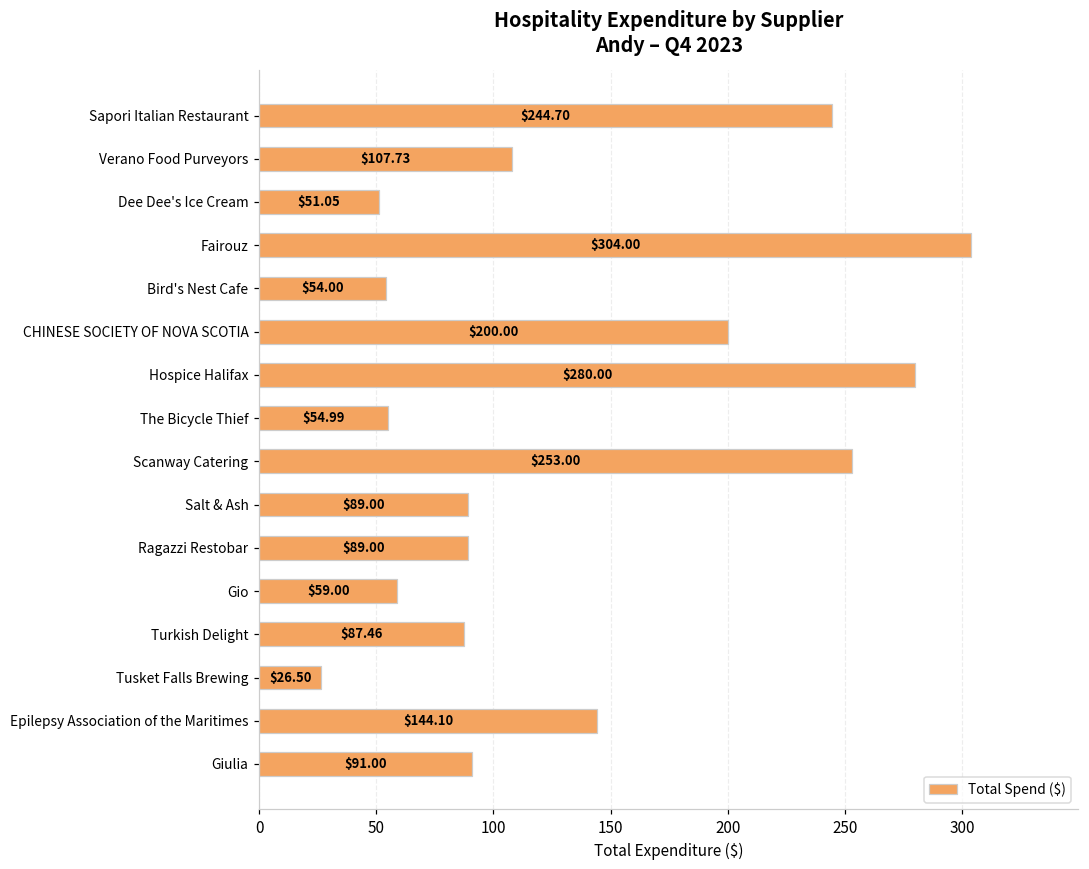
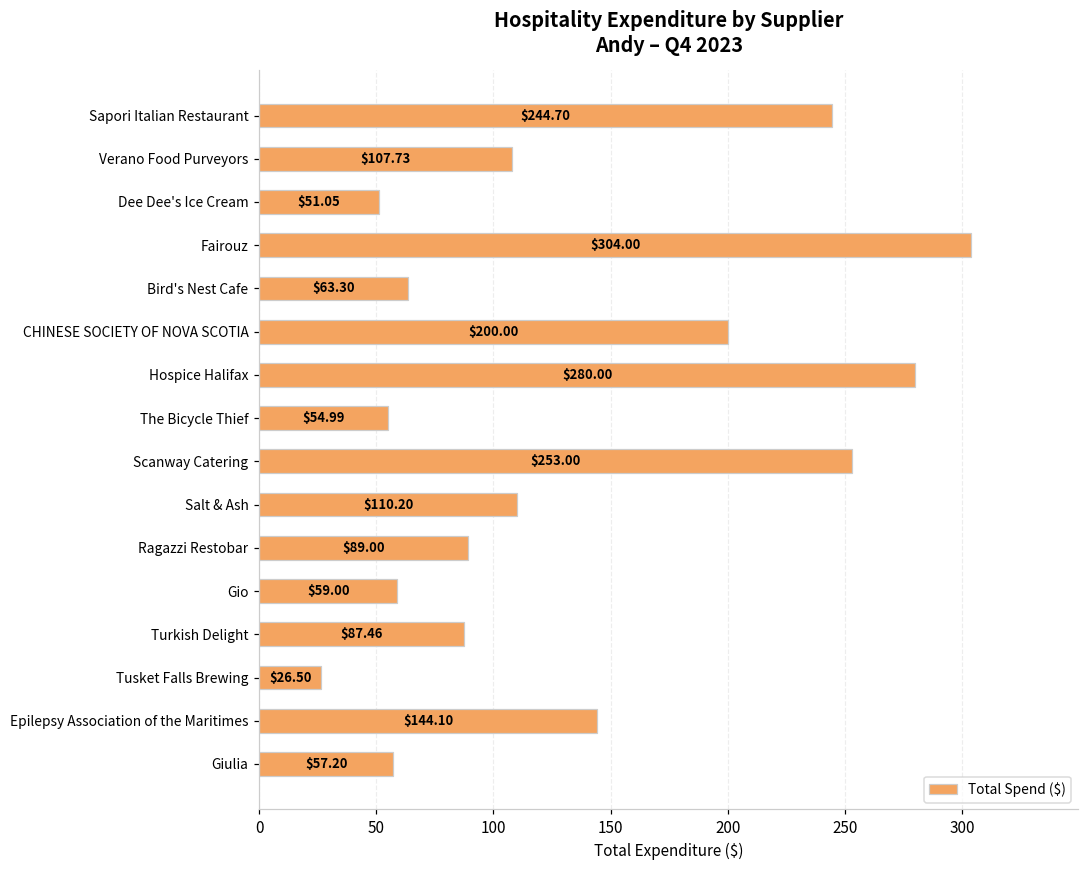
  {
    "Sapori Italian Restaurant": "$244.70",
    "Verano Food Purveyors": "$107.73",
    "Dee Dee's Ice Cream": "$51.05",
    "Fairouz": "$304.00",
-   "Bird's Nest Cafe": "$54.00",
+   "Bird's Nest Cafe": "$63.30",
    "CHINESE SOCIETY OF NOVA SCOTIA": "$200.00",
    "Hospice Halifax": "$280.00",
    "The Bicycle Thief": "$54.99",
    "Scanway Catering": "$253.00",
-   "Salt & Ash": "$89.00",
+   "Salt & Ash": "$110.20",
    "Ragazzi Restobar": "$89.00",
    "Gio": "$59.00",
    "Turkish Delight": "$87.46",
    "Tusket Falls Brewing": "$26.50",
    "Epilepsy Association of the Maritimes": "$144.10",
-   "Giulia": "$91.00"
+   "Giulia": "$57.20"
  }
